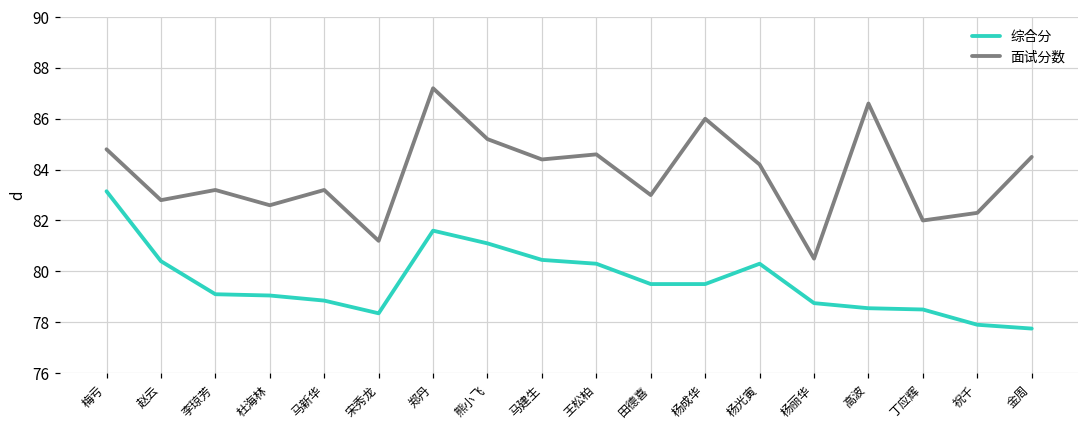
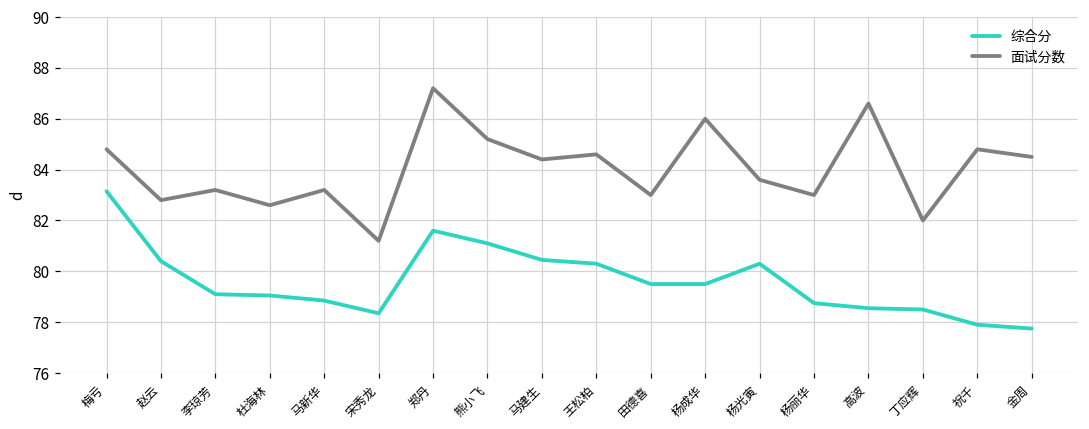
  {
    "综合分": {
      "梅亏": 83.2,
      "赵云": 80.4,
      "李琼芳": 79.1,
      "杜海林": 79.1,
      "马新华": 78.9,
      "宋秀龙": 78.4,
      "郑丹": 81.6,
      "熊小飞": 81.1,
      "马建生": 80.5,
      "王松柏": 80.3,
      "田德喜": 79.5,
      "杨成华": 79.5,
      "杨光寅": 80.3,
      "杨丽华": 78.8,
      "高波": 78.6,
      "丁应辉": 78.5,
      "祝千": 77.9,
      "金周": 77.8
    },
    "面试分数": {
      "梅亏": 84.8,
      "赵云": 82.8,
      "李琼芳": 83.2,
      "杜海林": 82.6,
      "马新华": 83.2,
      "宋秀龙": 81.2,
      "郑丹": 87.2,
      "熊小飞": 85.2,
      "马建生": 84.4,
      "王松柏": 84.6,
      "田德喜": 83.0,
      "杨成华": 86.0,
-     "杨光寅": 84.2,
-     "杨丽华": 80.5,
+     "杨光寅": 83.6,
+     "杨丽华": 83.0,
      "高波": 86.6,
      "丁应辉": 82.0,
-     "祝千": 82.3,
+     "祝千": 84.8,
      "金周": 84.5
    }
  }
